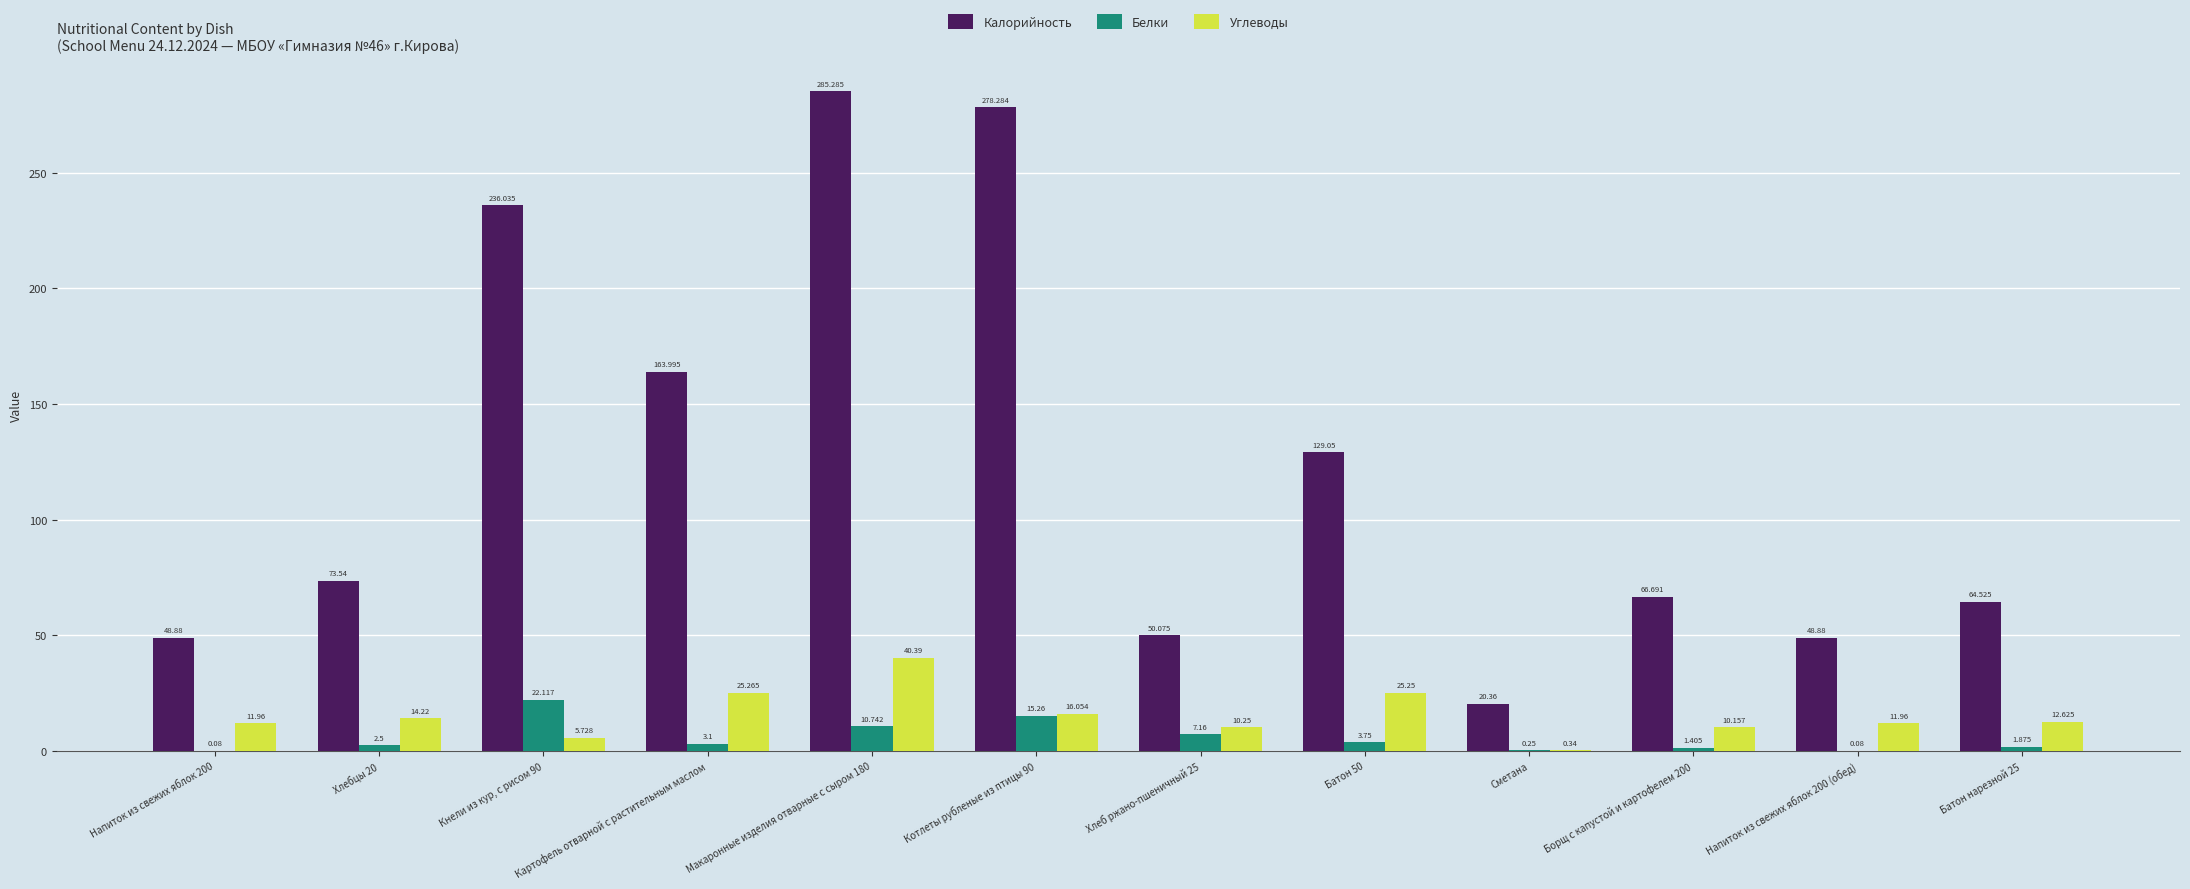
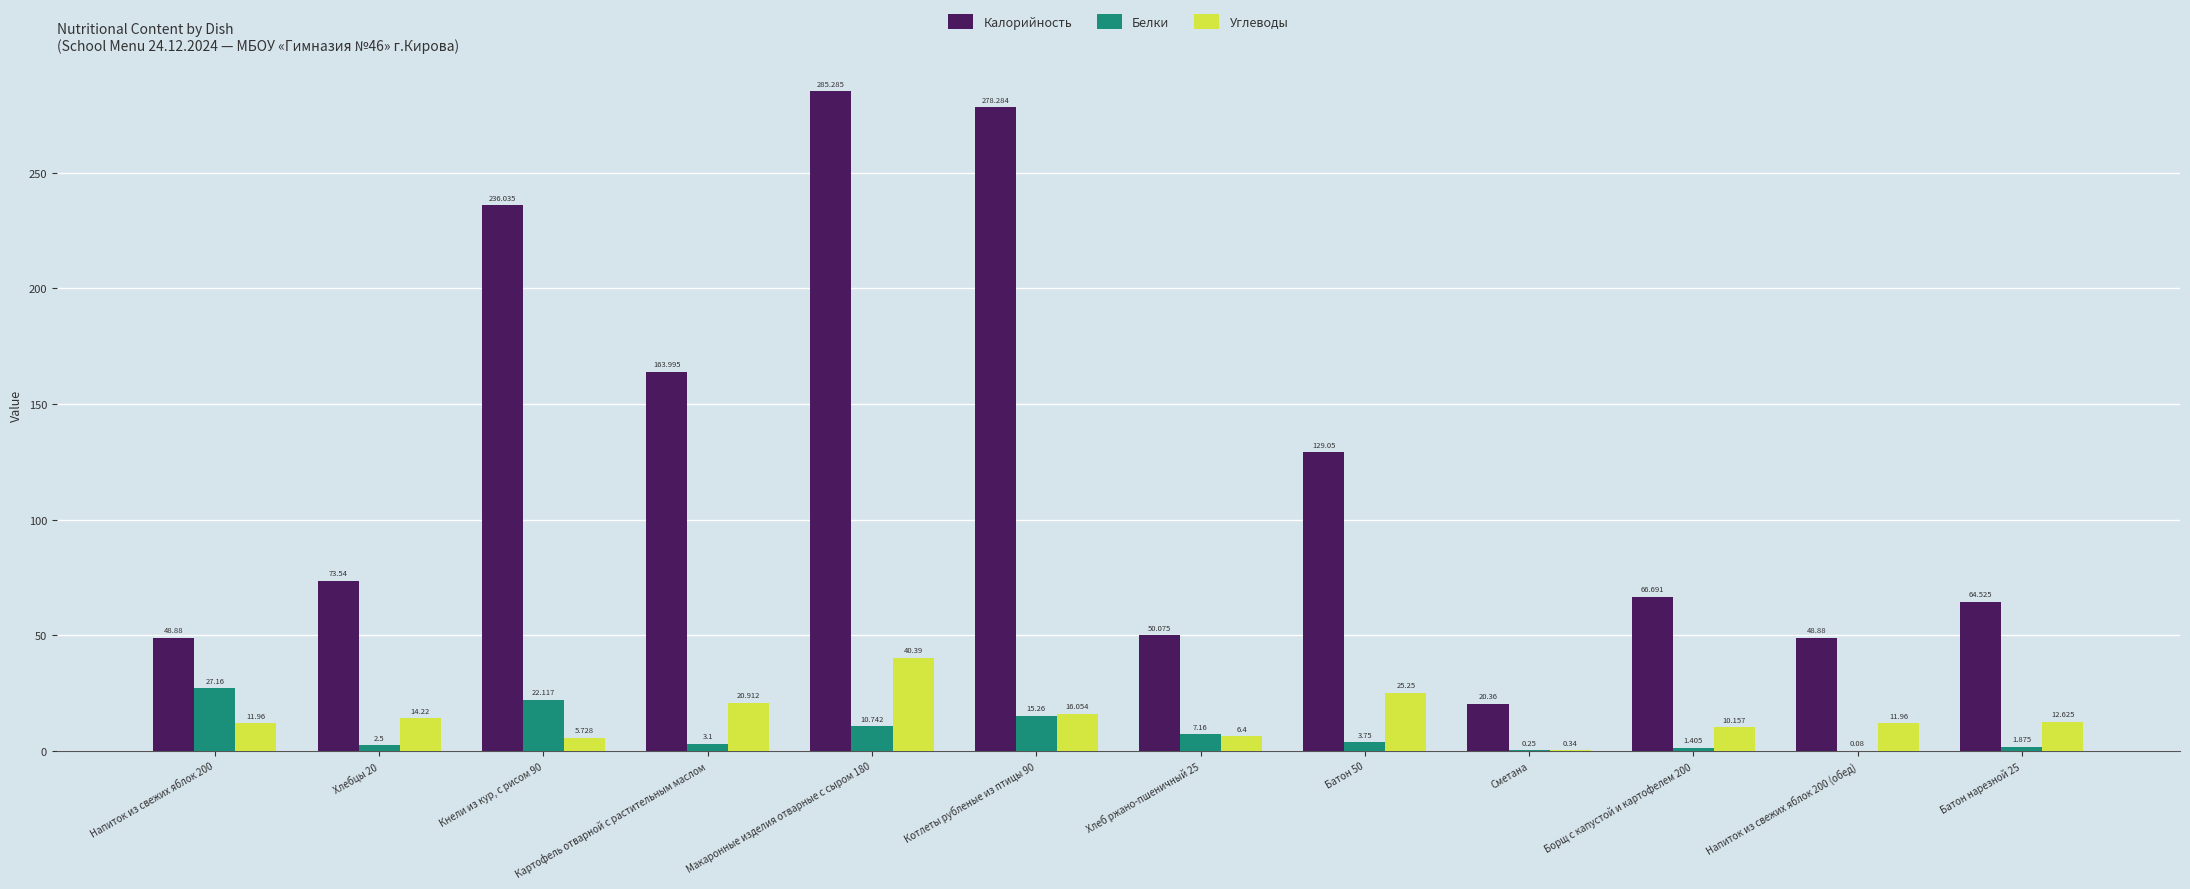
  {
    "Калорийность": {
      "Напиток из свежих яблок 200": 48.88,
      "Хлебцы 20": 73.54,
      "Кнели из кур, с рисом 90": 236.035,
      "Картофель отварной с растительным маслом": 163.995,
      "Макаронные изделия отварные с сыром 180": 285.285,
      "Котлеты рубленые из птицы 90": 278.284,
      "Хлеб ржано-пшеничный 25": 50.075,
      "Батон 50": 129.05,
      "Сметана": 20.36,
      "Борщ с капустой и картофелем 200": 66.691,
      "Напиток из свежих яблок 200 (обед)": 48.88,
      "Батон нарезной 25": 64.525
    },
    "Белки": {
-     "Напиток из свежих яблок 200": 0.08,
+     "Напиток из свежих яблок 200": 27.16,
      "Хлебцы 20": 2.5,
      "Кнели из кур, с рисом 90": 22.117,
      "Картофель отварной с растительным маслом": 3.1,
      "Макаронные изделия отварные с сыром 180": 10.742,
      "Котлеты рубленые из птицы 90": 15.26,
      "Хлеб ржано-пшеничный 25": 7.16,
      "Батон 50": 3.75,
      "Сметана": 0.25,
      "Борщ с капустой и картофелем 200": 1.405,
      "Напиток из свежих яблок 200 (обед)": 0.08,
      "Батон нарезной 25": 1.875
    },
    "Углеводы": {
      "Напиток из свежих яблок 200": 11.96,
      "Хлебцы 20": 14.22,
      "Кнели из кур, с рисом 90": 5.728,
-     "Картофель отварной с растительным маслом": 25.265,
+     "Картофель отварной с растительным маслом": 20.912,
      "Макаронные изделия отварные с сыром 180": 40.39,
      "Котлеты рубленые из птицы 90": 16.054,
-     "Хлеб ржано-пшеничный 25": 10.25,
+     "Хлеб ржано-пшеничный 25": 6.4,
      "Батон 50": 25.25,
      "Сметана": 0.34,
      "Борщ с капустой и картофелем 200": 10.157,
      "Напиток из свежих яблок 200 (обед)": 11.96,
      "Батон нарезной 25": 12.625
    }
  }
